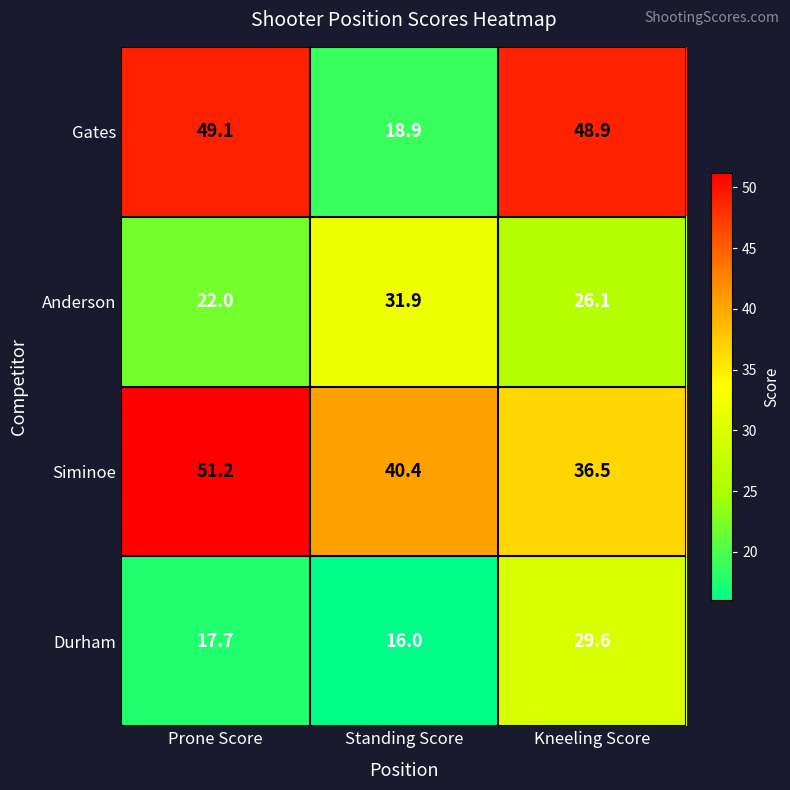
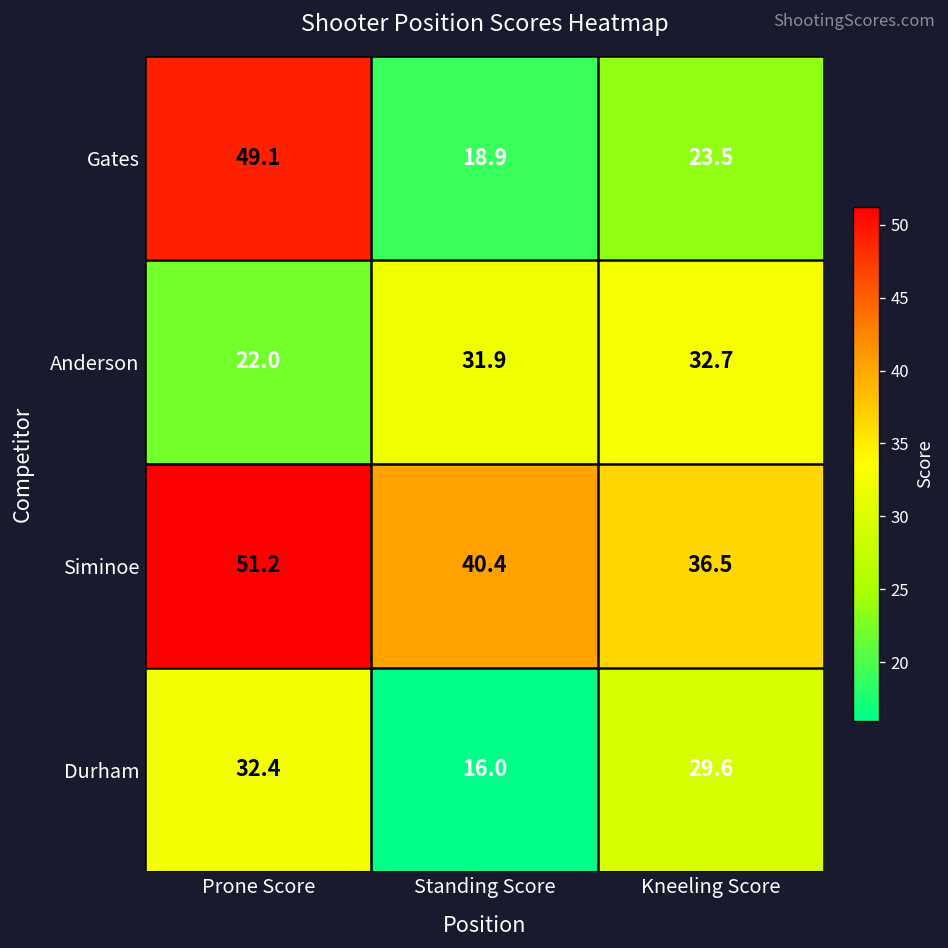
  {
    "Gates": {
      "Prone Score": 49.1,
      "Standing Score": 18.9,
-     "Kneeling Score": 48.9
+     "Kneeling Score": 23.5
    },
    "Anderson": {
      "Prone Score": 22.0,
      "Standing Score": 31.9,
-     "Kneeling Score": 26.1
+     "Kneeling Score": 32.7
    },
    "Siminoe": {
      "Prone Score": 51.2,
      "Standing Score": 40.4,
      "Kneeling Score": 36.5
    },
    "Durham": {
-     "Prone Score": 17.7,
+     "Prone Score": 32.4,
      "Standing Score": 16.0,
      "Kneeling Score": 29.6
    }
  }
